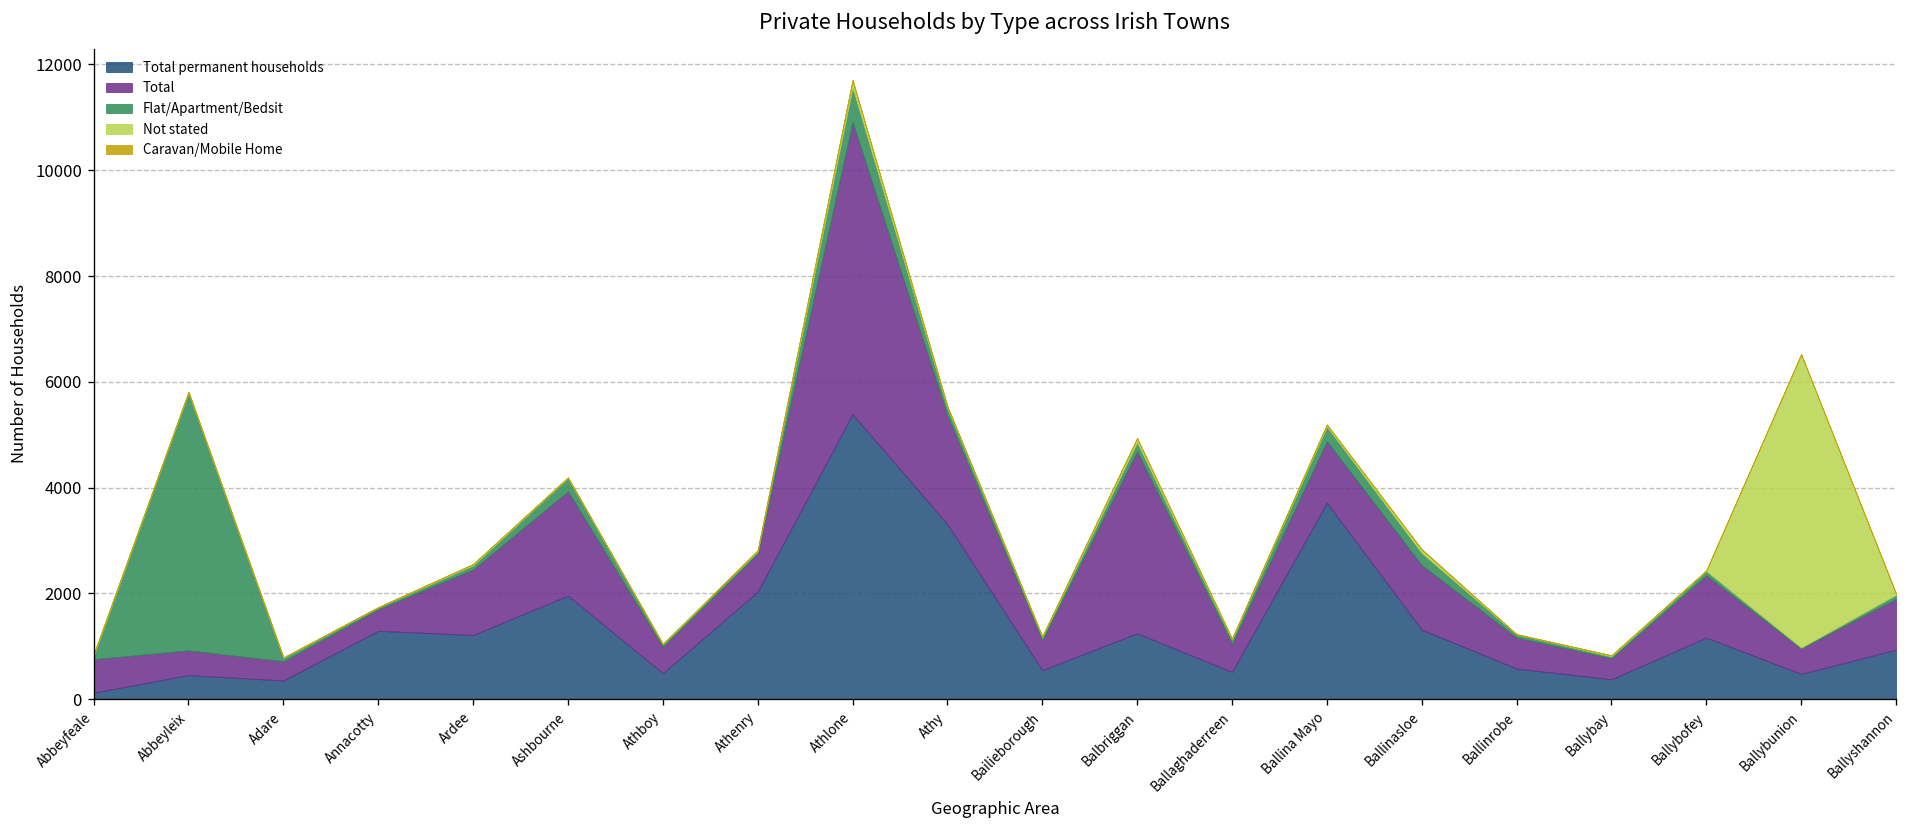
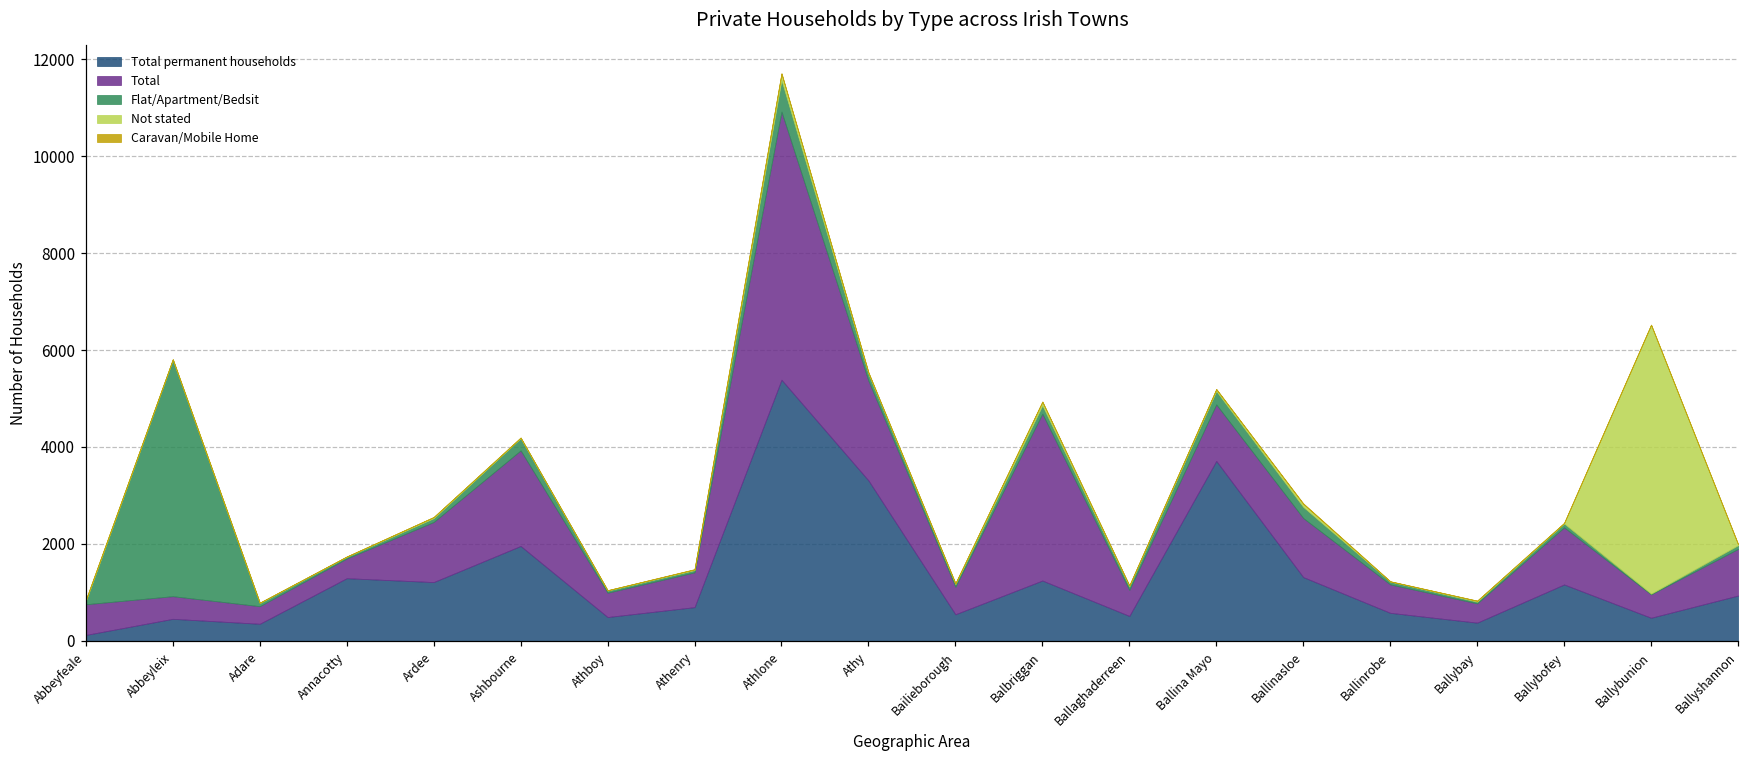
  {
    "Total permanent households": {
      "Abbeyfeale": 100,
      "Abbeyleix": 500,
      "Adare": 400,
      "Annacotty": 1300,
      "Ardee": 1200,
      "Ashbourne": 2000,
      "Athboy": 500,
-     "Athenry": 2000,
+     "Athenry": 700,
      "Athlone": 5400,
      "Athy": 3300,
      "Bailieborough": 600,
      "Balbriggan": 1200,
      "Ballaghaderreen": 500,
      "Ballina Mayo": 3700,
      "Ballinasloe": 1300,
      "Ballinrobe": 600,
      "Ballybay": 400,
      "Ballybofey": 1200,
      "Ballybunion": 500,
      "Ballyshannon": 900
    },
    "Total": {
      "Abbeyfeale": 600,
      "Abbeyleix": 500,
      "Adare": 400,
      "Ardee": 1200,
      "Ashbourne": 2000,
      "Athlone": 5500,
      "Athy": 2100,
      "Balbriggan": 3400,
      "Ballaghaderreen": 500,
      "Ballina Mayo": 1200,
      "Ballinasloe": 1200,
      "Ballybofey": 1200,
      "Ballyshannon": 1000
    },
    "Flat/Apartment/Bedsit": {
      "Athlone": 700,
      "Balbriggan": 200,
      "Ballinasloe": 200
    }
  }
